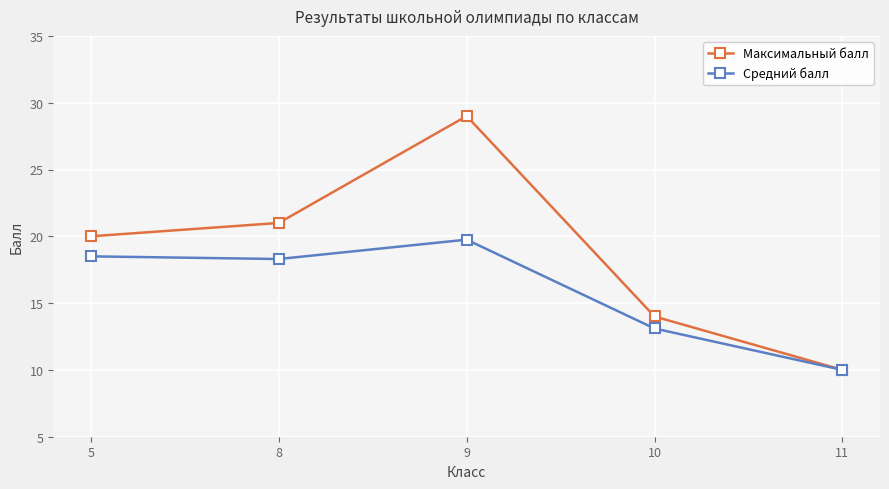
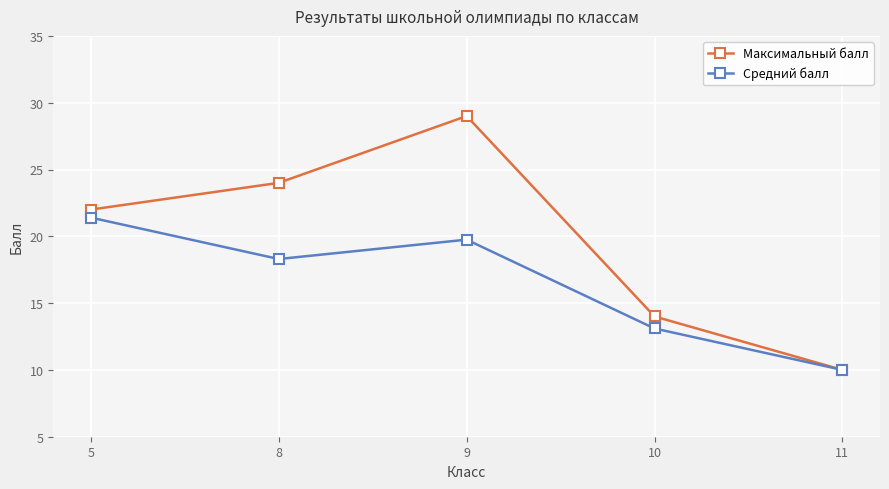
  {
    "Максимальный балл": {
-     "5": 20,
-     "8": 21,
+     "5": 22,
+     "8": 24,
      "9": 29,
      "10": 14
    },
    "Средний балл": {
-     "5": 18.5,
+     "5": 21.4,
      "8": 18.3,
      "9": 19.8,
      "10": 13.1
    }
  }
